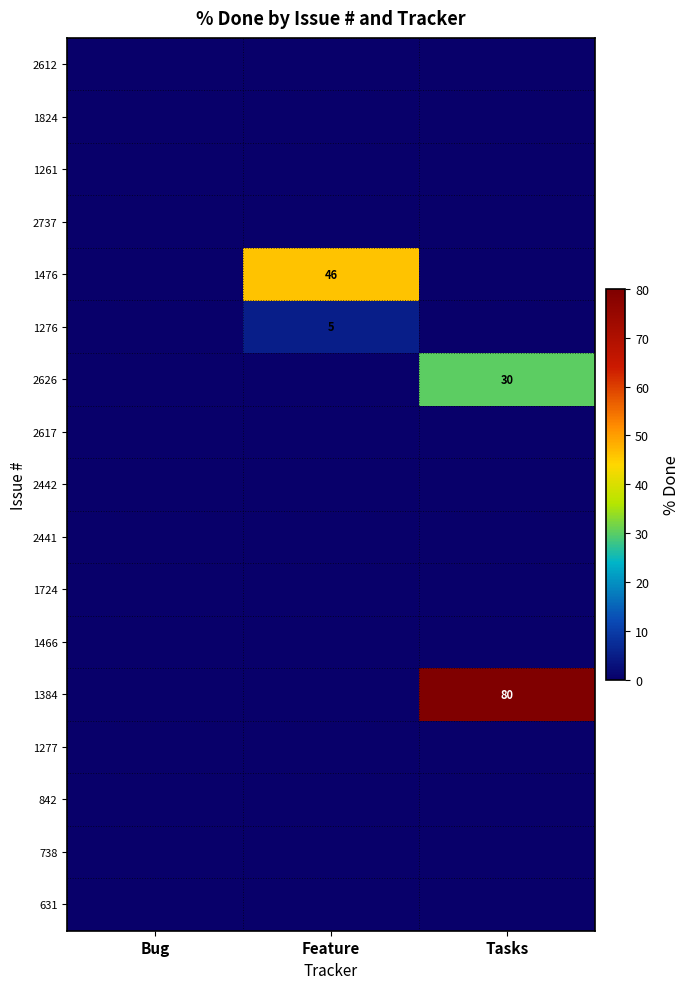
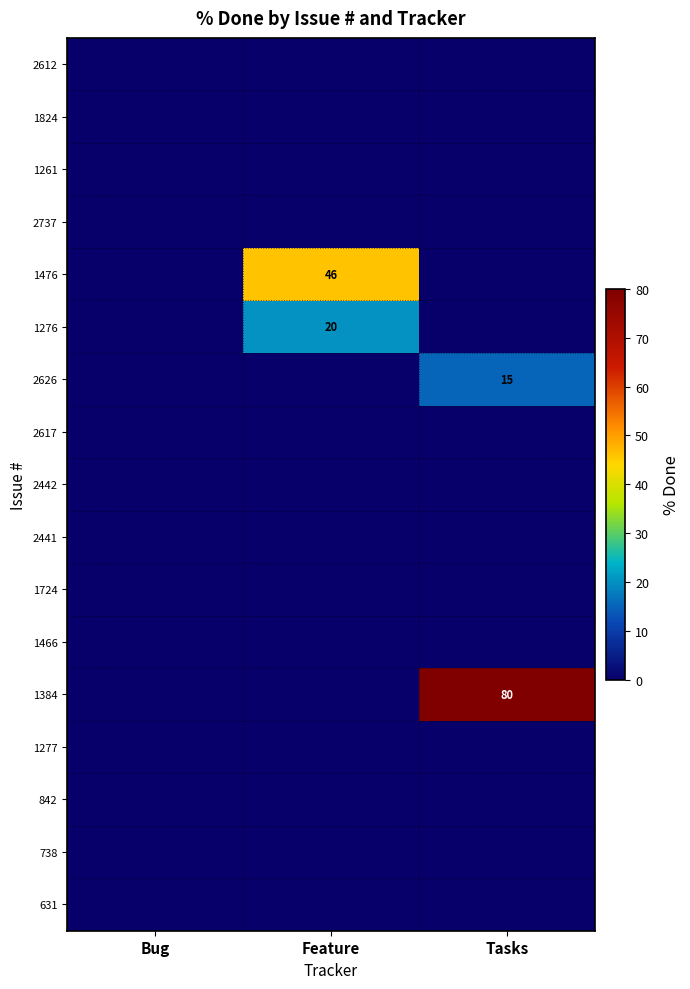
  {
    "1476": {
      "Feature": 46
    },
    "1276": {
-     "Feature": 5
+     "Feature": 20
    },
    "2626": {
-     "Tasks": 30
+     "Tasks": 15
    },
    "1384": {
      "Tasks": 80
    }
  }
